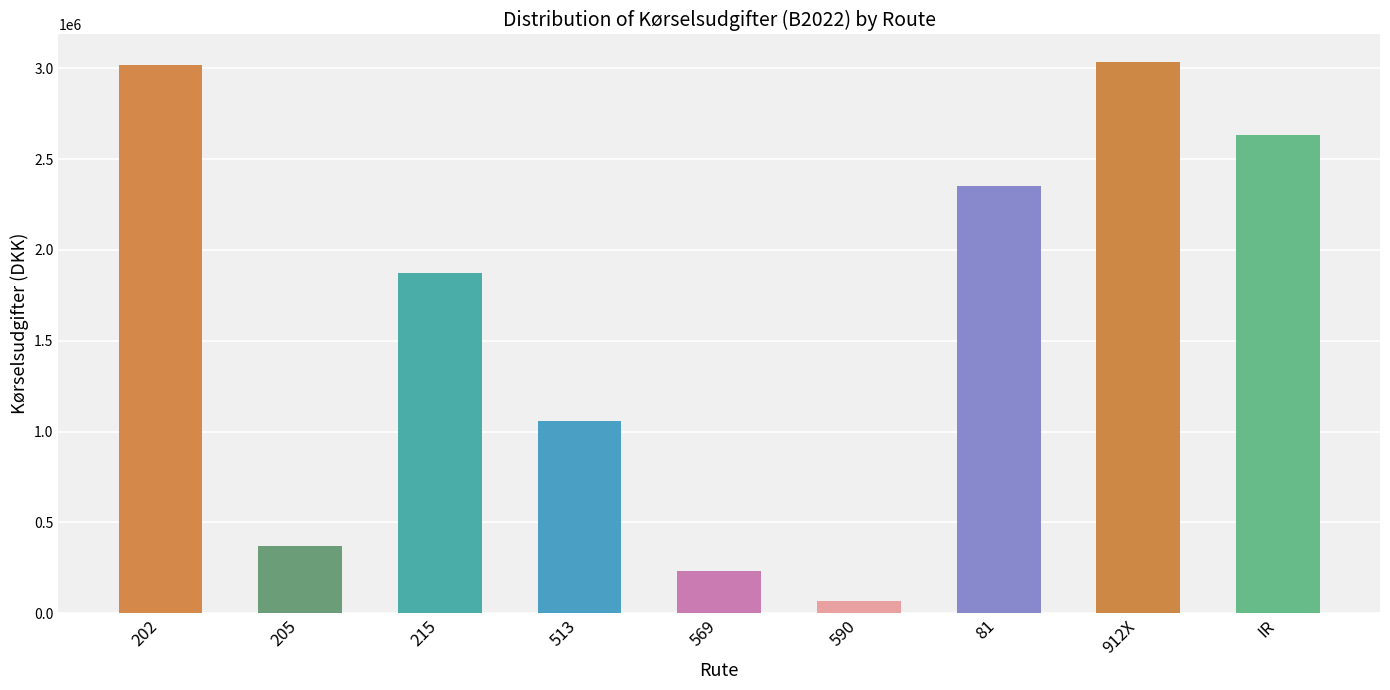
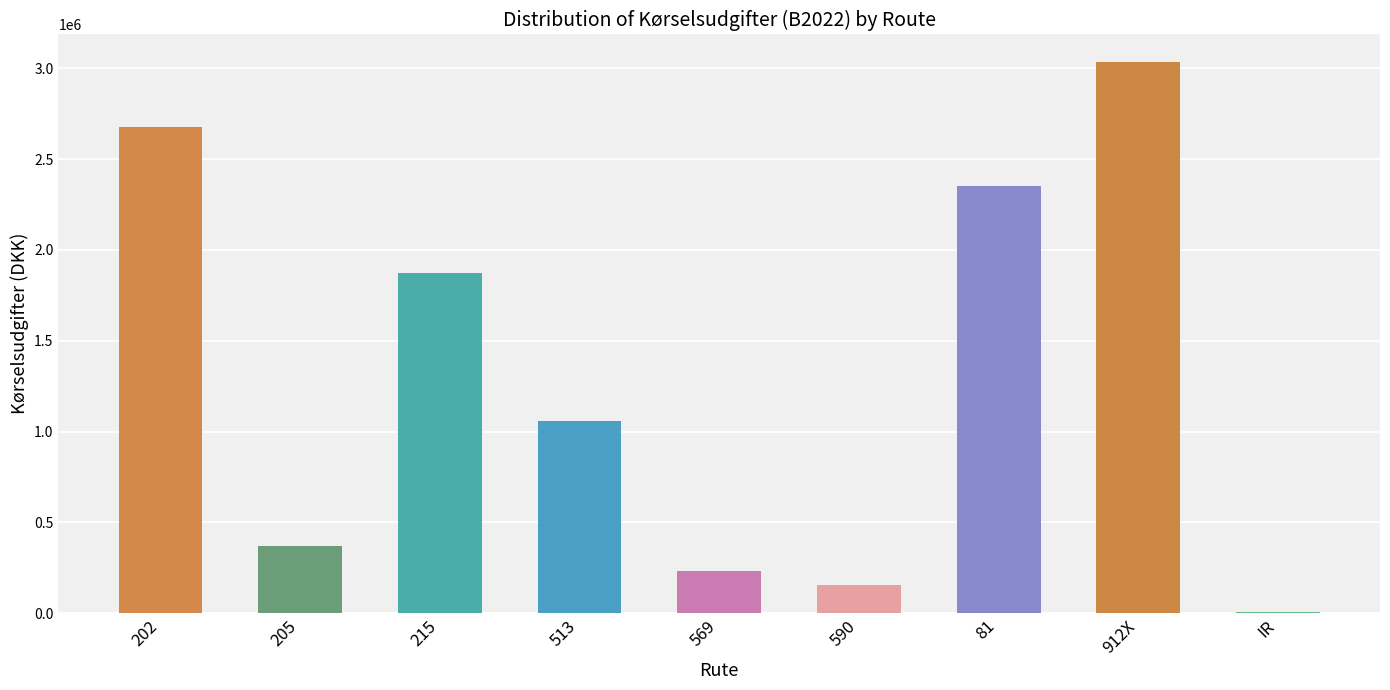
  {
-   "202": 3020000,
+   "202": 2680000,
    "205": 370000,
    "215": 1880000,
    "513": 1060000,
    "569": 230000,
-   "590": 70000,
+   "590": 150000,
    "81": 2350000,
    "912X": 3030000,
-   "IR": 2630000
+   "IR": 0
  }
